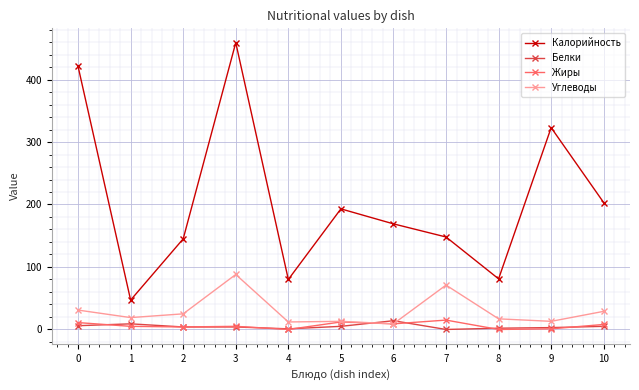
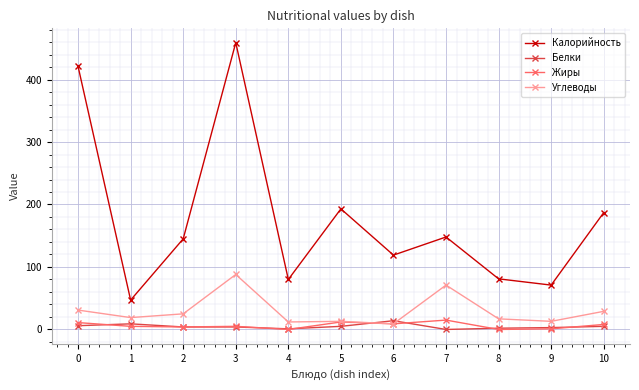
  {
    "Калорийность": {
      "0": 420,
      "1": 50,
      "2": 150,
      "3": 460,
      "4": 80,
      "5": 190,
-     "6": 170,
+     "6": 120,
      "7": 150,
      "8": 80,
-     "9": 320,
-     "10": 200
+     "9": 70,
+     "10": 190
    },
    "Углеводы": {
      "0": 30,
      "1": 20,
      "2": 30,
      "3": 90,
      "4": 10,
      "7": 70,
      "8": 20,
      "9": 10,
      "10": 30
    }
  }
